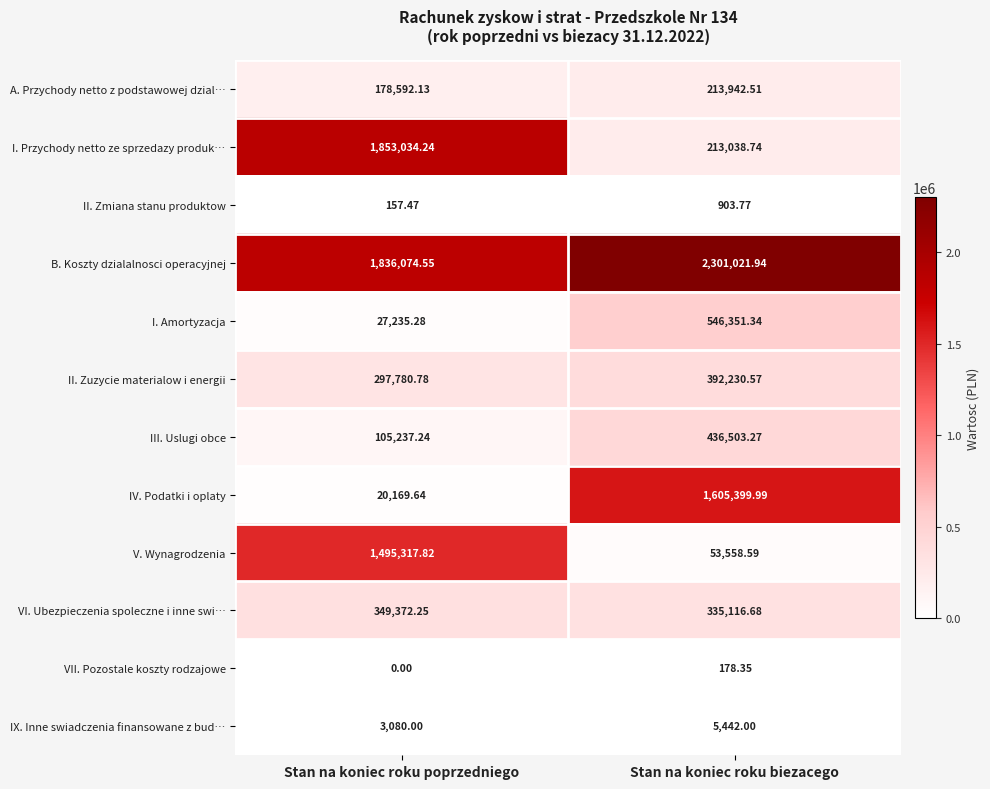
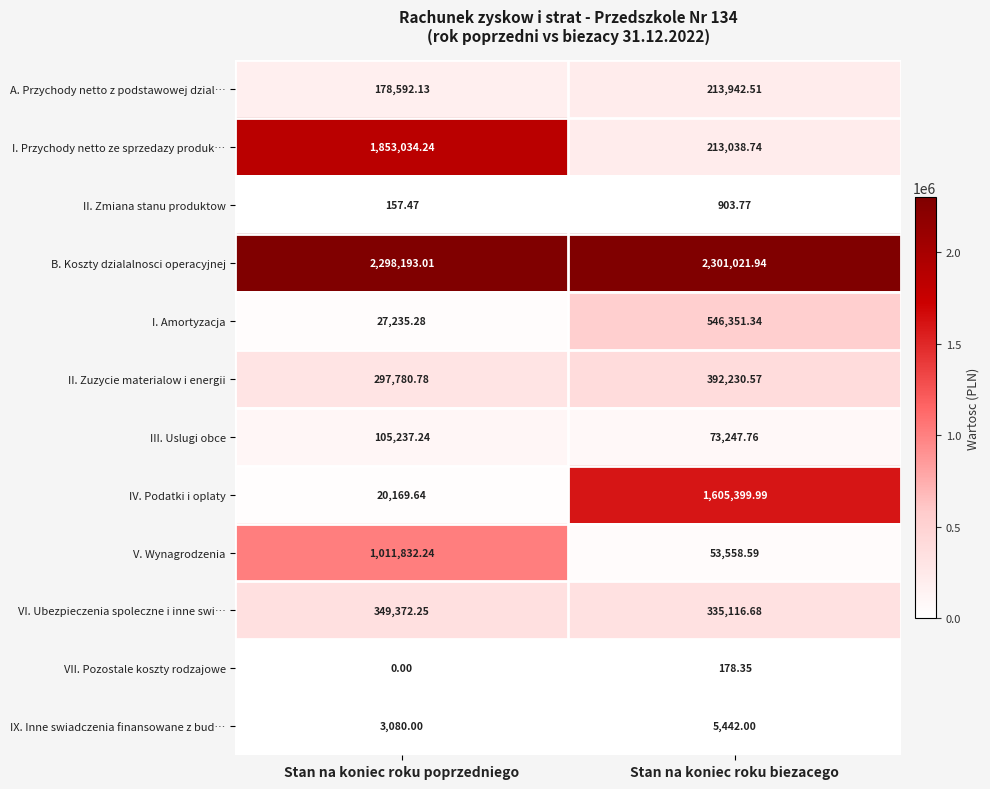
  {
    "A. Przychody netto z podstawowej dzial…": {
      "Stan na koniec roku poprzedniego": "178,592.13",
      "Stan na koniec roku biezacego": "213,942.51"
    },
    "I. Przychody netto ze sprzedazy produk…": {
      "Stan na koniec roku poprzedniego": "1,853,034.24",
      "Stan na koniec roku biezacego": "213,038.74"
    },
    "II. Zmiana stanu produktow": {
      "Stan na koniec roku poprzedniego": "157.47",
      "Stan na koniec roku biezacego": "903.77"
    },
    "B. Koszty dzialalnosci operacyjnej": {
-     "Stan na koniec roku poprzedniego": "1,836,074.55",
+     "Stan na koniec roku poprzedniego": "2,298,193.01",
      "Stan na koniec roku biezacego": "2,301,021.94"
    },
    "I. Amortyzacja": {
      "Stan na koniec roku poprzedniego": "27,235.28",
      "Stan na koniec roku biezacego": "546,351.34"
    },
    "II. Zuzycie materialow i energii": {
      "Stan na koniec roku poprzedniego": "297,780.78",
      "Stan na koniec roku biezacego": "392,230.57"
    },
    "III. Uslugi obce": {
      "Stan na koniec roku poprzedniego": "105,237.24",
-     "Stan na koniec roku biezacego": "436,503.27"
+     "Stan na koniec roku biezacego": "73,247.76"
    },
    "IV. Podatki i oplaty": {
      "Stan na koniec roku poprzedniego": "20,169.64",
      "Stan na koniec roku biezacego": "1,605,399.99"
    },
    "V. Wynagrodzenia": {
-     "Stan na koniec roku poprzedniego": "1,495,317.82",
+     "Stan na koniec roku poprzedniego": "1,011,832.24",
      "Stan na koniec roku biezacego": "53,558.59"
    },
    "VI. Ubezpieczenia spoleczne i inne swi…": {
      "Stan na koniec roku poprzedniego": "349,372.25",
      "Stan na koniec roku biezacego": "335,116.68"
    },
    "VII. Pozostale koszty rodzajowe": {
      "Stan na koniec roku poprzedniego": "0.00",
      "Stan na koniec roku biezacego": "178.35"
    },
    "IX. Inne swiadczenia finansowane z bud…": {
      "Stan na koniec roku poprzedniego": "3,080.00",
      "Stan na koniec roku biezacego": "5,442.00"
    }
  }
